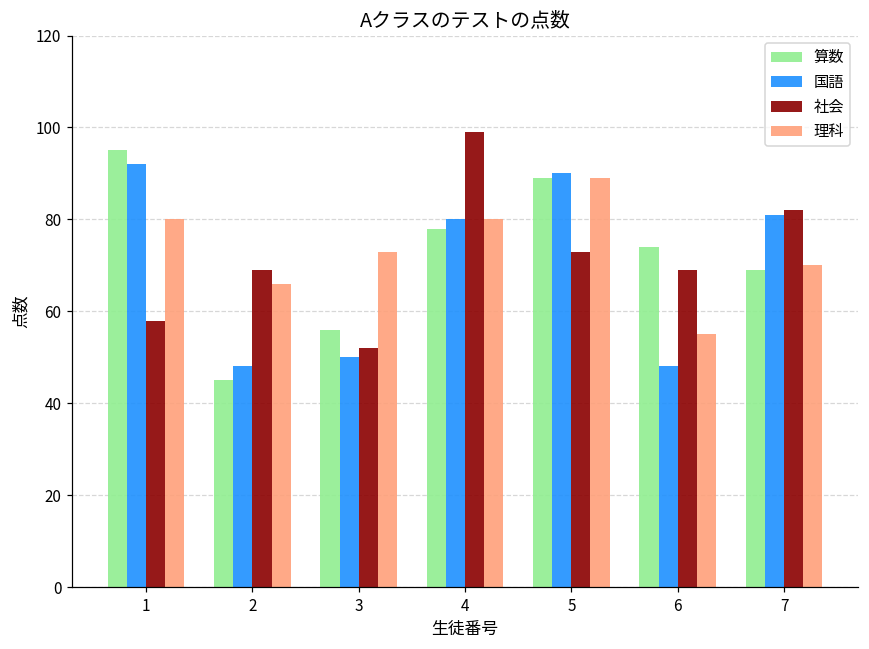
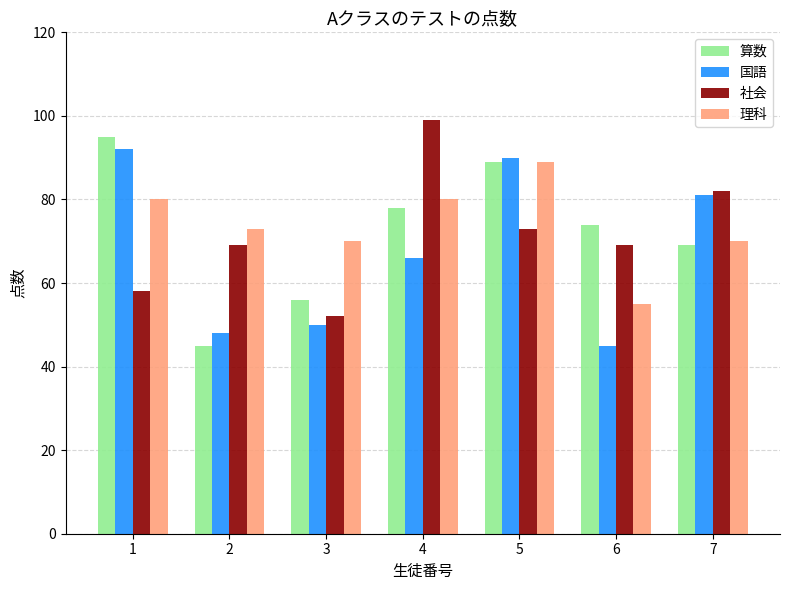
  {
    "算数": {
      "1": 95,
      "2": 45,
      "3": 56,
      "4": 78,
      "5": 89,
      "6": 74,
      "7": 69
    },
    "国語": {
      "1": 92,
      "2": 48,
      "3": 50,
-     "4": 80,
+     "4": 66,
      "5": 90,
-     "6": 48,
+     "6": 45,
      "7": 81
    },
    "社会": {
      "1": 58,
      "2": 69,
      "3": 52,
      "4": 99,
      "5": 73,
      "6": 69,
      "7": 82
    },
    "理科": {
      "1": 80,
-     "2": 66,
-     "3": 73,
+     "2": 73,
+     "3": 70,
      "4": 80,
      "5": 89,
      "6": 55,
      "7": 70
    }
  }
